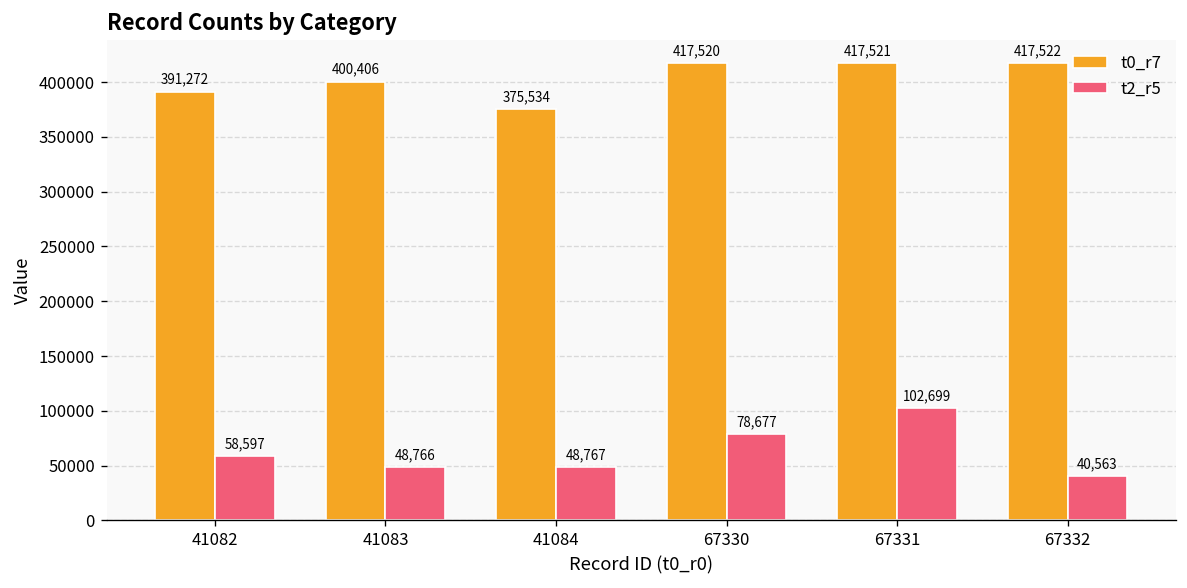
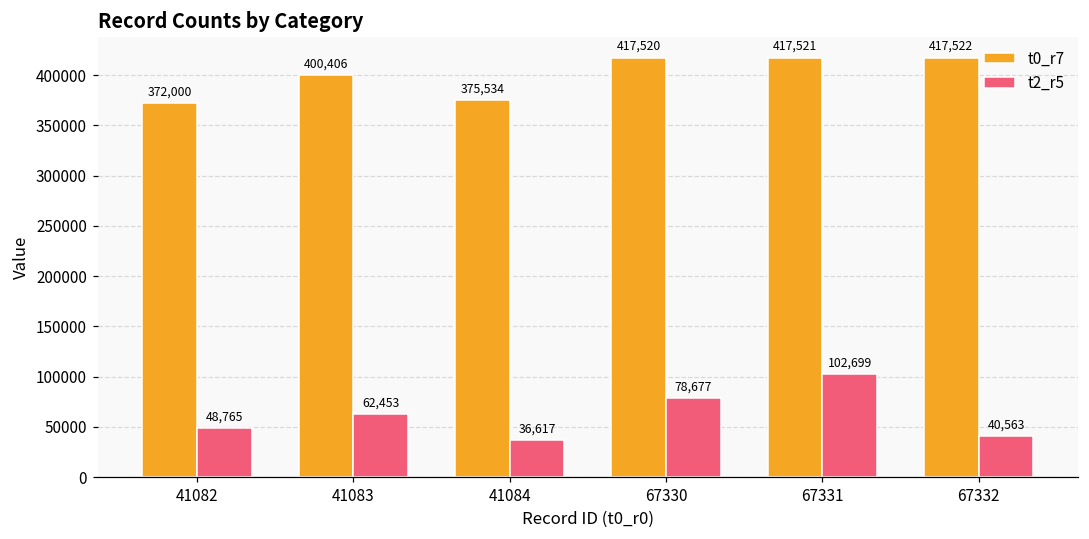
  {
    "t0_r7": {
-     "41082": "391,272",
+     "41082": "372,000",
      "41083": "400,406",
      "41084": "375,534",
      "67330": "417,520",
      "67331": "417,521",
      "67332": "417,522"
    },
    "t2_r5": {
-     "41082": "58,597",
-     "41083": "48,766",
-     "41084": "48,767",
+     "41082": "48,765",
+     "41083": "62,453",
+     "41084": "36,617",
      "67330": "78,677",
      "67331": "102,699",
      "67332": "40,563"
    }
  }
